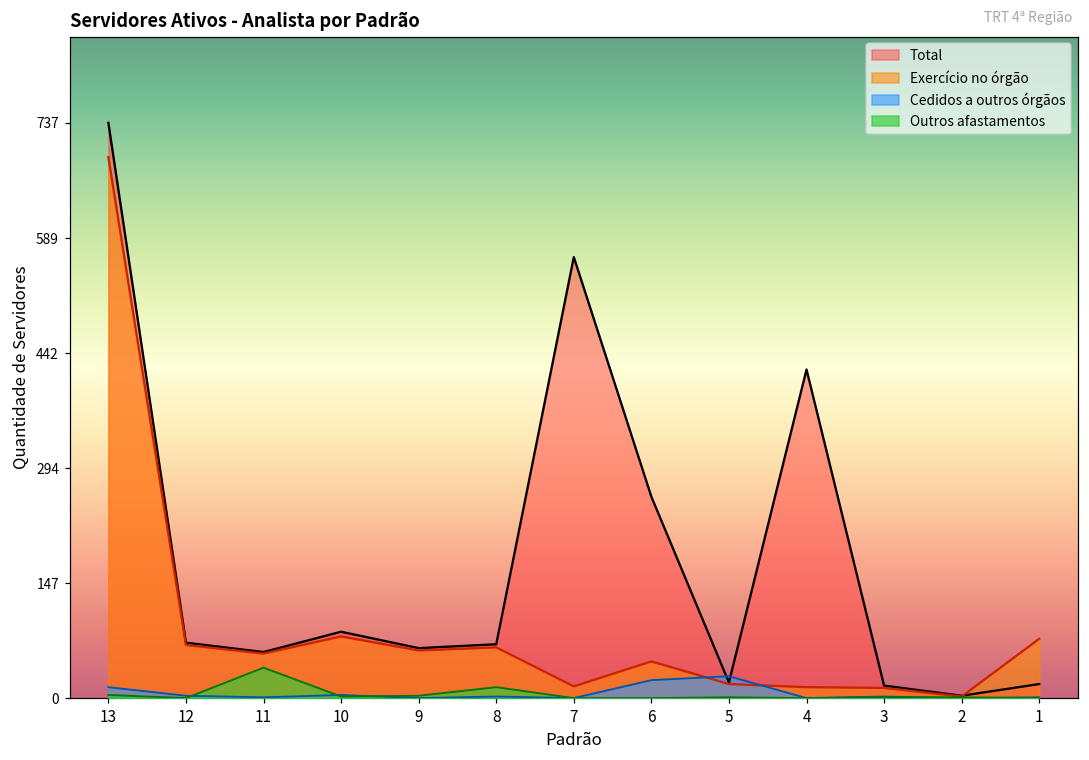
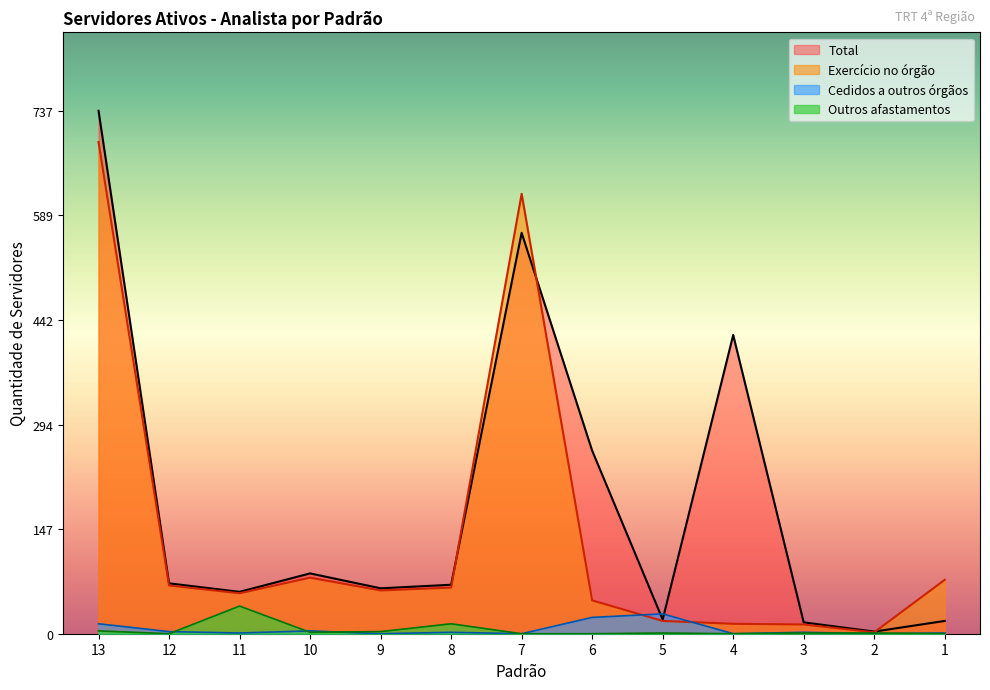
  {
    "Total": {
      "13": 740,
      "10": 90,
      "8": 70,
      "7": 570,
      "6": 260,
      "4": 420,
      "1": 20
    },
    "Exercício no órgão": {
      "13": 690,
      "10": 80,
      "8": 70,
-     "7": 20,
+     "7": 620,
      "6": 50,
      "4": 10,
      "1": 80
    },
    "Cedidos a outros órgãos": {
      "13": 10,
      "11": 0,
      "8": 0,
      "6": 20,
      "5": 30
    },
    "Outros afastamentos": {
      "13": 0,
      "11": 40,
      "8": 10,
      "6": 0,
      "5": 0
    }
  }
